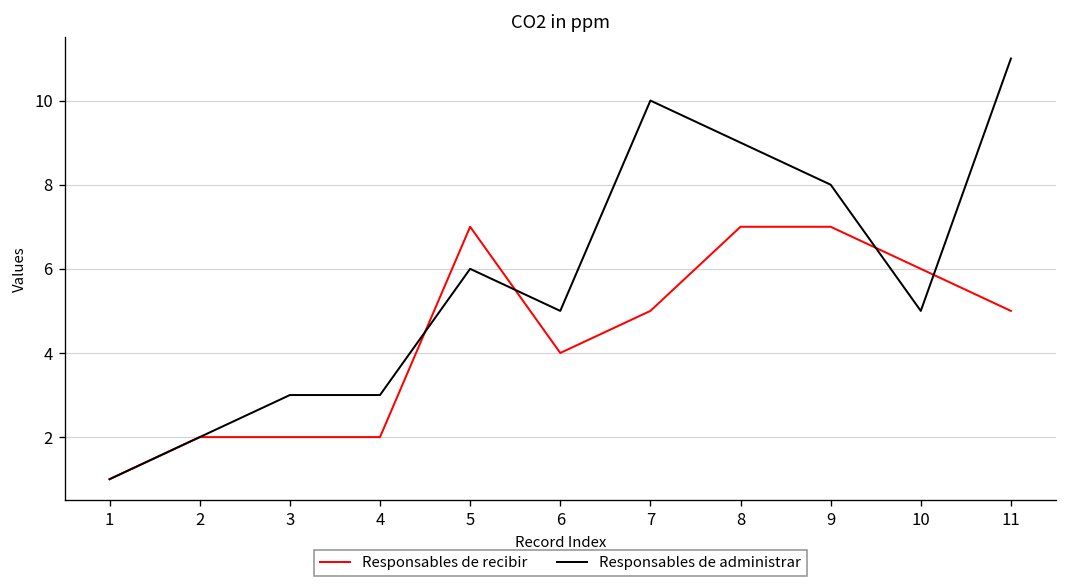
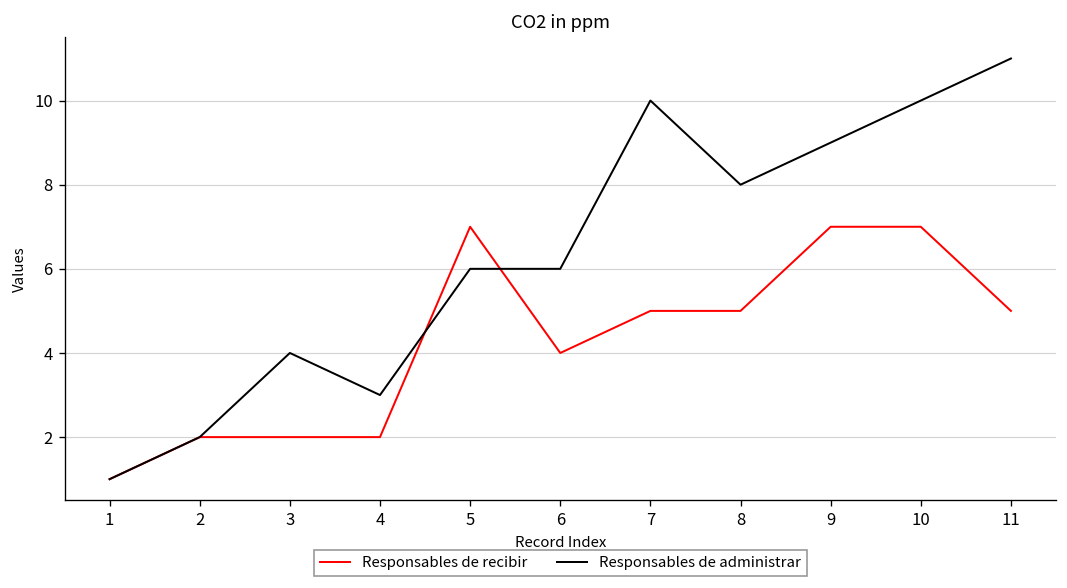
  {
    "Responsables de recibir": {
      "3": 2,
      "4": 2,
      "5": 7,
      "6": 4,
      "7": 5,
-     "8": 7,
+     "8": 5,
      "9": 7,
-     "10": 6,
+     "10": 7,
      "11": 5
    },
    "Responsables de administrar": {
-     "3": 3,
+     "3": 4,
      "4": 3,
      "5": 6,
-     "6": 5,
+     "6": 6,
      "7": 10,
-     "8": 9,
-     "9": 8,
-     "10": 5,
+     "8": 8,
+     "9": 9,
+     "10": 10,
      "11": 11
    }
  }
